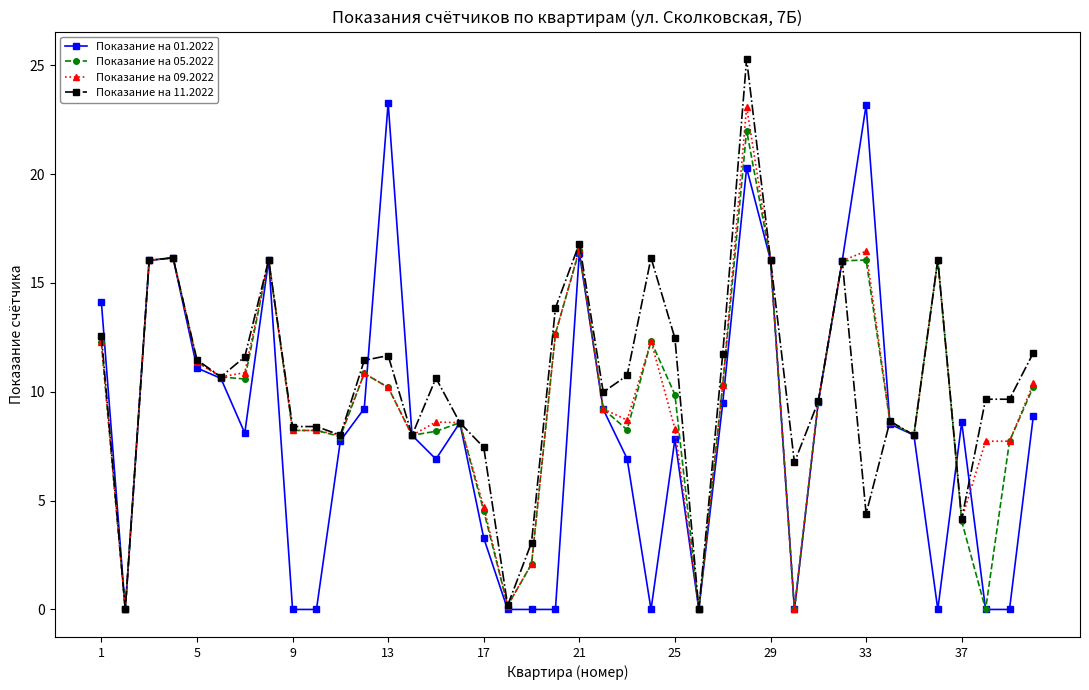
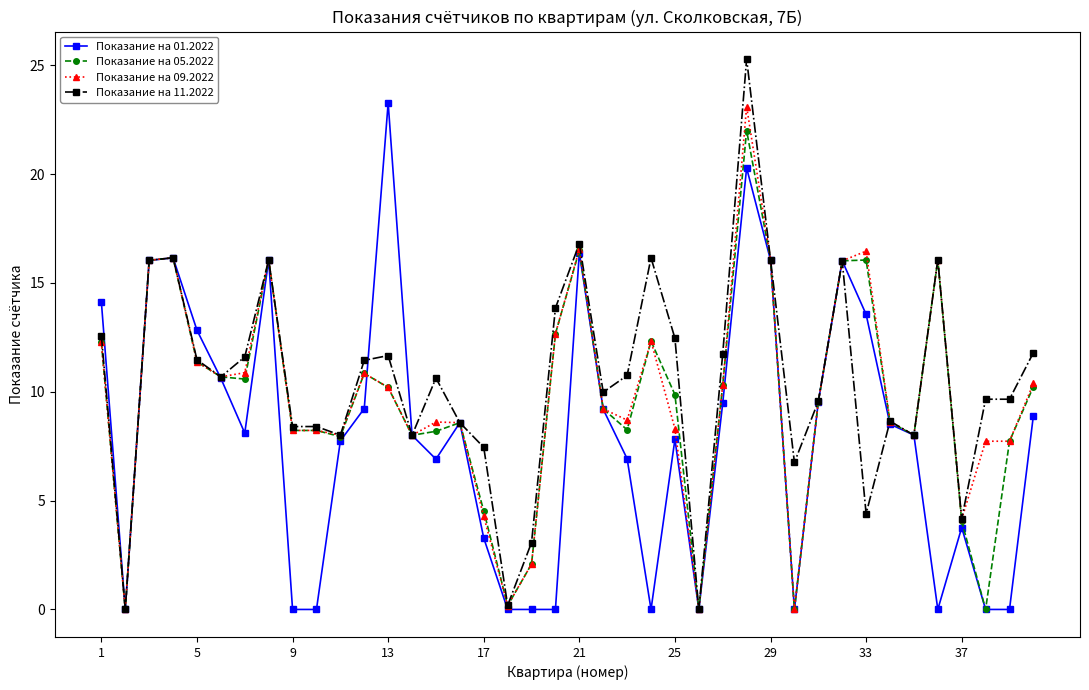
  {
    "Показание на 01.2022": {
      "1": 14.1,
-     "5": 11.1,
+     "5": 12.8,
      "9": 0.0,
      "13": 23.3,
      "17": 3.3,
      "21": 16.4,
      "25": 7.8,
-     "33": 23.2,
-     "37": 8.6
+     "33": 13.6,
+     "37": 3.8
    },
    "Показание на 05.2022": {
      "17": 4.5,
      "25": 9.9,
      "33": 16.1
    },
    "Показание на 09.2022": {
-     "17": 4.7,
+     "17": 4.3,
      "25": 8.3,
      "33": 16.5
    },
    "Показание на 11.2022": {
      "1": 12.6,
      "9": 8.4,
      "13": 11.7,
      "17": 7.4,
      "21": 16.8,
      "25": 12.5,
      "33": 4.4
    }
  }
